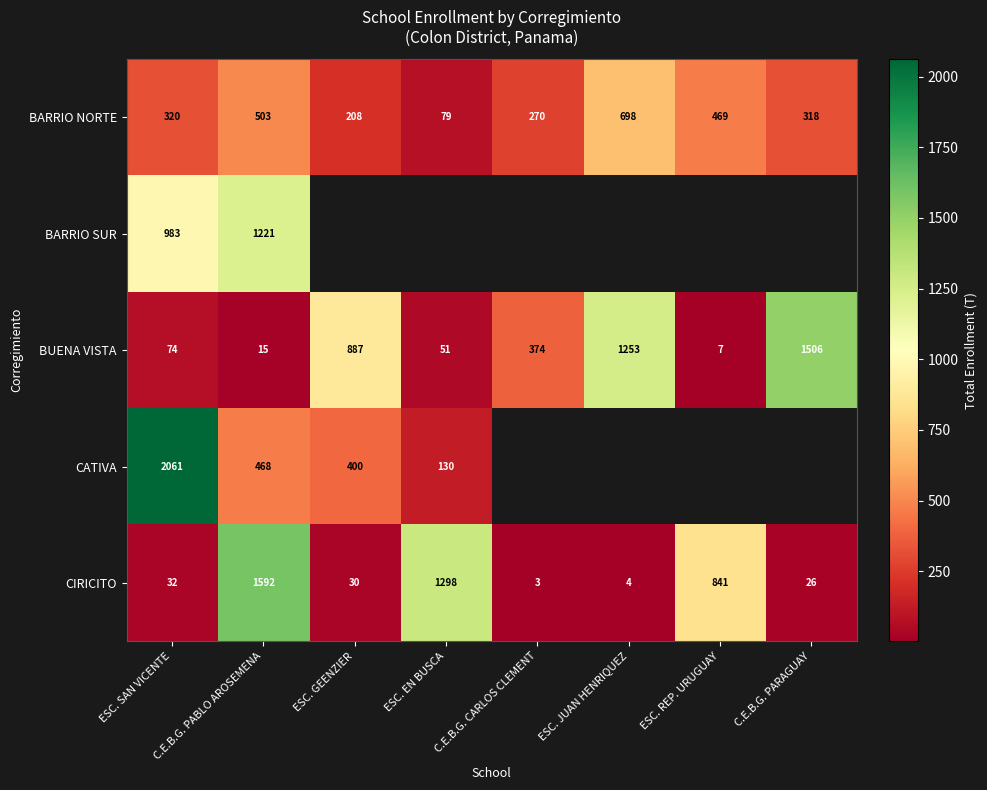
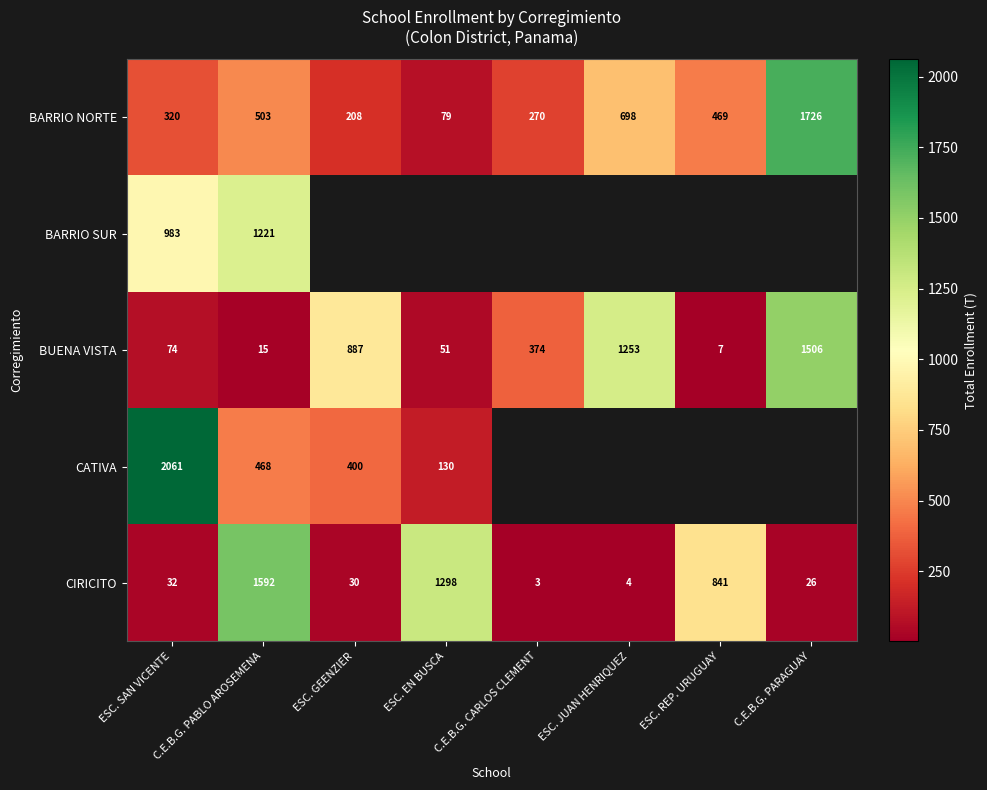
  {
    "BARRIO NORTE": {
      "ESC. SAN VICENTE": 320,
      "C.E.B.G. PABLO AROSEMENA": 503,
      "ESC. GEENZIER": 208,
      "ESC. EN BUSCA": 79,
      "C.E.B.G. CARLOS CLEMENT": 270,
      "ESC. JUAN HENRIQUEZ": 698,
      "ESC. REP. URUGUAY": 469,
-     "C.E.B.G. PARAGUAY": 318
+     "C.E.B.G. PARAGUAY": 1726
    },
    "BARRIO SUR": {
      "ESC. SAN VICENTE": 983,
      "C.E.B.G. PABLO AROSEMENA": 1221
    },
    "BUENA VISTA": {
      "ESC. SAN VICENTE": 74,
      "C.E.B.G. PABLO AROSEMENA": 15,
      "ESC. GEENZIER": 887,
      "ESC. EN BUSCA": 51,
      "C.E.B.G. CARLOS CLEMENT": 374,
      "ESC. JUAN HENRIQUEZ": 1253,
      "ESC. REP. URUGUAY": 7,
      "C.E.B.G. PARAGUAY": 1506
    },
    "CATIVA": {
      "ESC. SAN VICENTE": 2061,
      "C.E.B.G. PABLO AROSEMENA": 468,
      "ESC. GEENZIER": 400,
      "ESC. EN BUSCA": 130
    },
    "CIRICITO": {
      "ESC. SAN VICENTE": 32,
      "C.E.B.G. PABLO AROSEMENA": 1592,
      "ESC. GEENZIER": 30,
      "ESC. EN BUSCA": 1298,
      "C.E.B.G. CARLOS CLEMENT": 3,
      "ESC. JUAN HENRIQUEZ": 4,
      "ESC. REP. URUGUAY": 841,
      "C.E.B.G. PARAGUAY": 26
    }
  }
